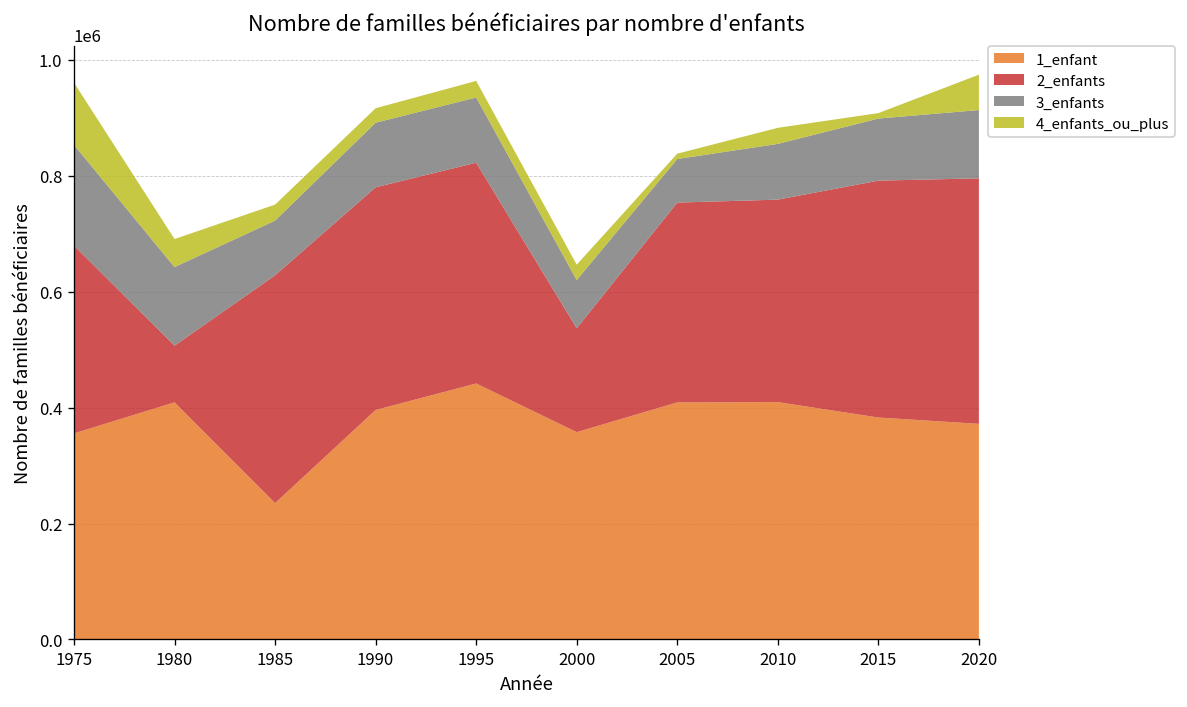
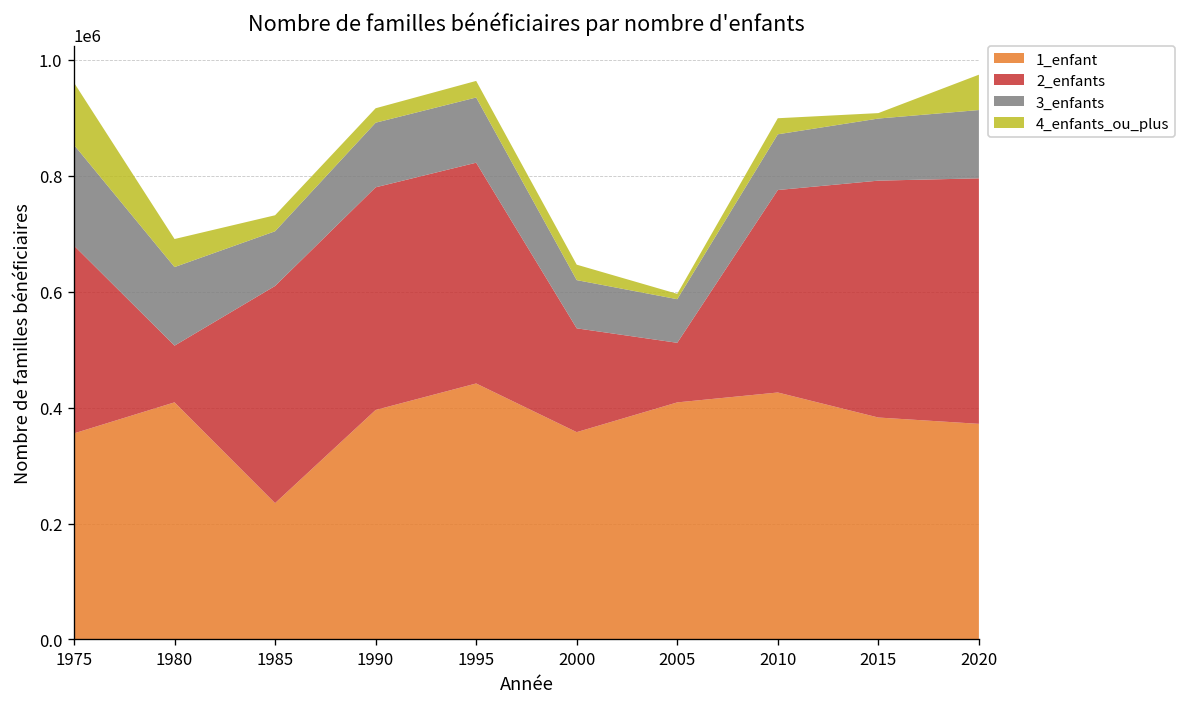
  {
    "1_enfant": {
      "1975": 360000,
      "1980": 410000,
      "1985": 240000,
      "1990": 400000,
      "1995": 440000,
      "2000": 360000,
      "2005": 410000,
-     "2010": 410000,
+     "2010": 430000,
      "2015": 380000,
      "2020": 370000
    },
    "2_enfants": {
      "1975": 320000,
      "1980": 100000,
-     "1985": 390000,
+     "1985": 370000,
      "1990": 380000,
      "1995": 380000,
      "2000": 180000,
-     "2005": 340000,
+     "2005": 100000,
      "2010": 350000,
      "2015": 410000,
      "2020": 420000
    },
    "3_enfants": {
      "1975": 170000,
      "1980": 140000,
      "1985": 90000,
      "1990": 110000,
      "1995": 110000,
      "2000": 80000,
      "2005": 80000,
      "2010": 100000,
      "2015": 110000,
      "2020": 120000
    },
    "4_enfants_ou_plus": {
      "1975": 110000,
      "1980": 50000,
      "1985": 30000,
      "1990": 20000,
      "1995": 30000,
      "2000": 30000,
      "2005": 10000,
      "2010": 30000,
      "2015": 10000,
      "2020": 60000
    }
  }
